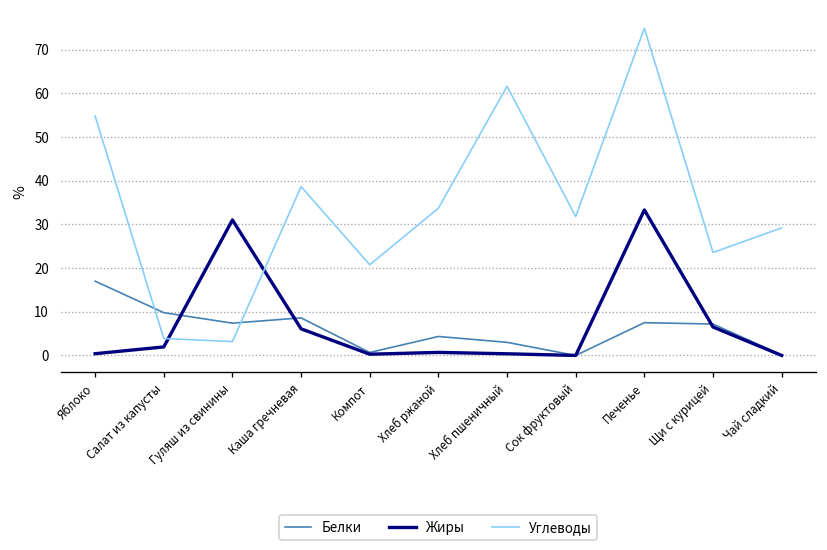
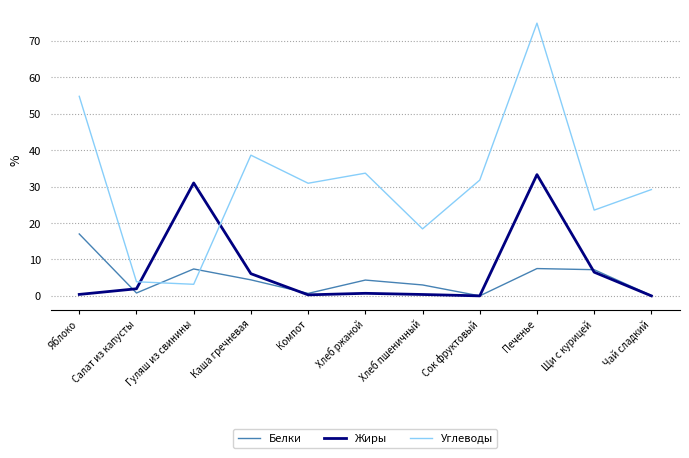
  {
    "Белки": {
      "Яблоко": 17,
-     "Салат из капусты": 10,
+     "Салат из капусты": 1,
      "Гуляш из свинины": 7,
-     "Каша гречневая": 9,
+     "Каша гречневая": 4,
      "Хлеб ржаной": 4,
      "Хлеб пшеничный": 3,
      "Печенье": 8
    },
    "Жиры": {
      "Яблоко": 0,
      "Салат из капусты": 2,
      "Гуляш из свинины": 31,
      "Каша гречневая": 6,
      "Хлеб ржаной": 1,
      "Хлеб пшеничный": 0,
      "Печенье": 33
    },
    "Углеводы": {
      "Яблоко": 55,
      "Салат из капусты": 4,
      "Гуляш из свинины": 3,
      "Каша гречневая": 39,
-     "Компот": 21,
+     "Компот": 31,
      "Хлеб ржаной": 34,
-     "Хлеб пшеничный": 62,
+     "Хлеб пшеничный": 18,
      "Сок фруктовый": 32,
      "Печенье": 75,
      "Щи с курицей": 24,
      "Чай сладкий": 29
    }
  }
